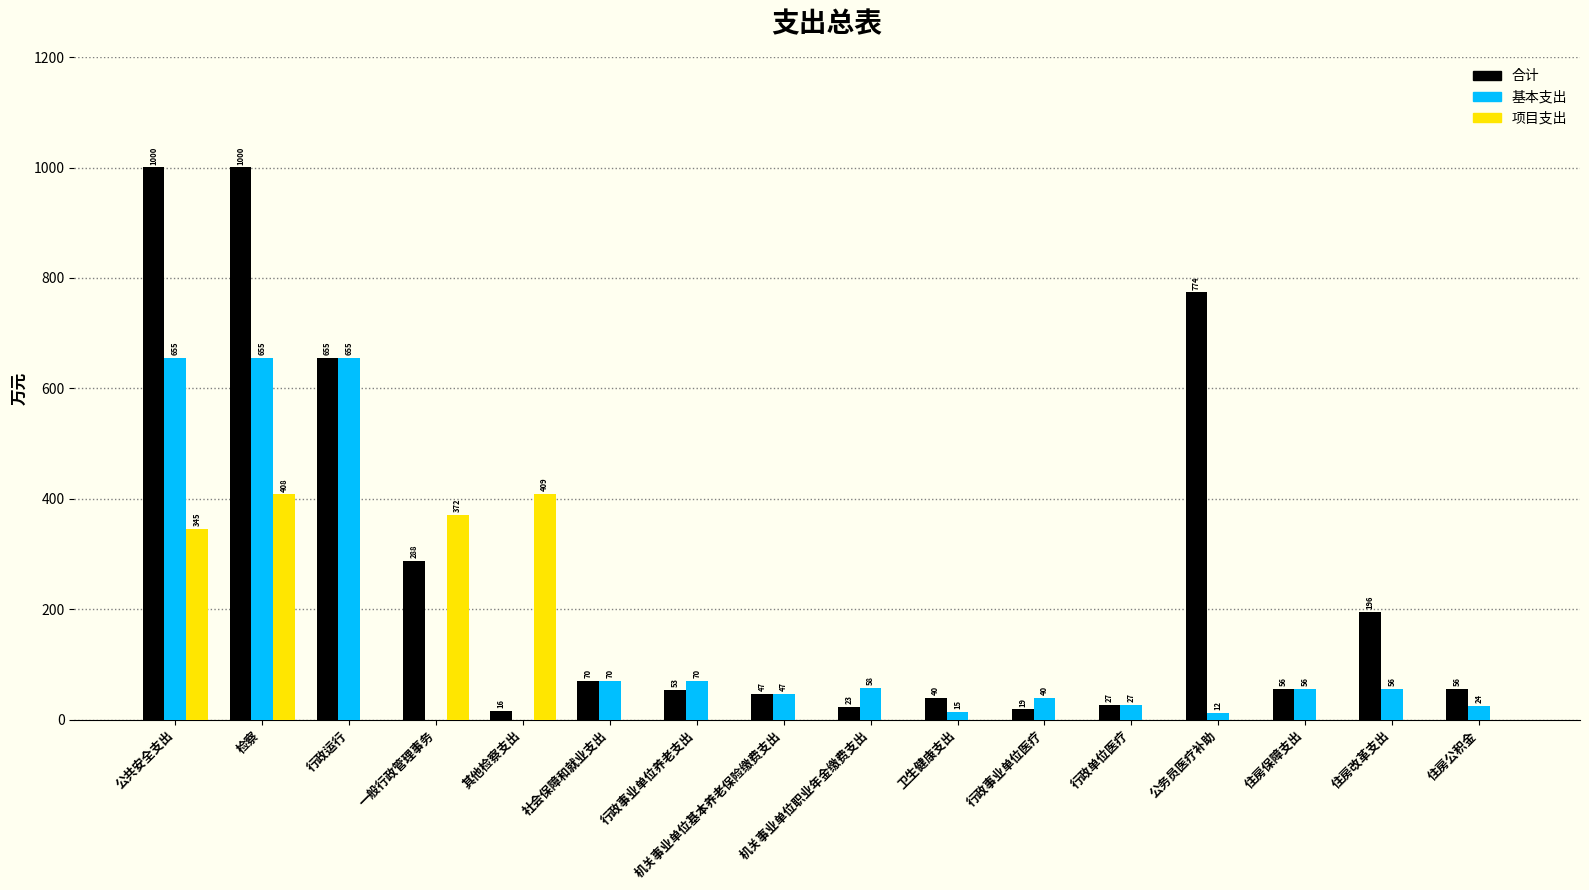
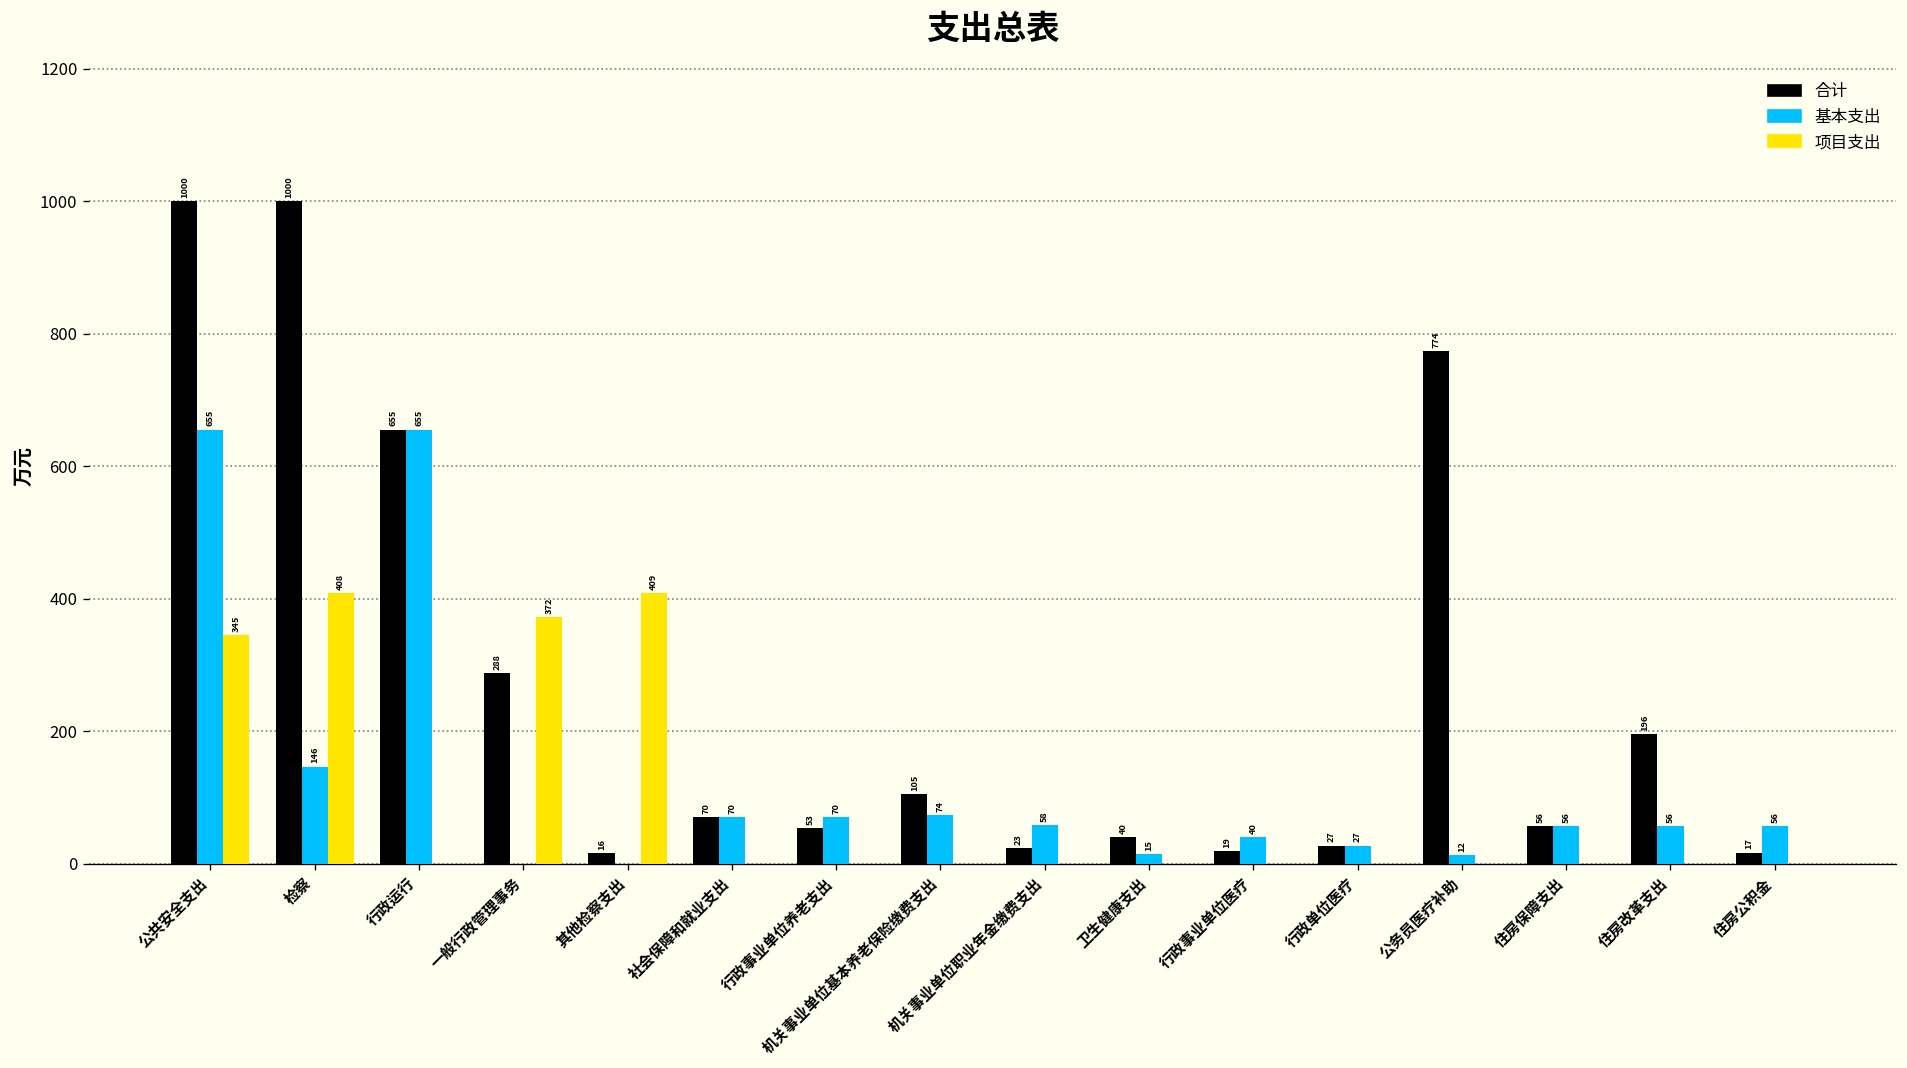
  {
    "合计": {
      "公共安全支出": 1000,
      "检察": 1000,
      "行政运行": 655,
      "一般行政管理事务": 288,
      "其他检察支出": 16,
      "社会保障和就业支出": 70,
      "行政事业单位养老支出": 53,
-     "机关事业单位基本养老保险缴费支出": 47,
+     "机关事业单位基本养老保险缴费支出": 105,
      "机关事业单位职业年金缴费支出": 23,
      "卫生健康支出": 40,
      "行政事业单位医疗": 19,
      "行政单位医疗": 27,
      "公务员医疗补助": 774,
      "住房保障支出": 56,
      "住房改革支出": 196,
-     "住房公积金": 56
+     "住房公积金": 17
    },
    "基本支出": {
      "公共安全支出": 655,
-     "检察": 655,
+     "检察": 146,
      "行政运行": 655,
      "社会保障和就业支出": 70,
      "行政事业单位养老支出": 70,
-     "机关事业单位基本养老保险缴费支出": 47,
+     "机关事业单位基本养老保险缴费支出": 74,
      "机关事业单位职业年金缴费支出": 58,
      "卫生健康支出": 15,
      "行政事业单位医疗": 40,
      "行政单位医疗": 27,
      "公务员医疗补助": 12,
      "住房保障支出": 56,
      "住房改革支出": 56,
-     "住房公积金": 24
+     "住房公积金": 56
    },
    "项目支出": {
      "公共安全支出": 345,
      "检察": 408,
      "一般行政管理事务": 372,
      "其他检察支出": 409
    }
  }
